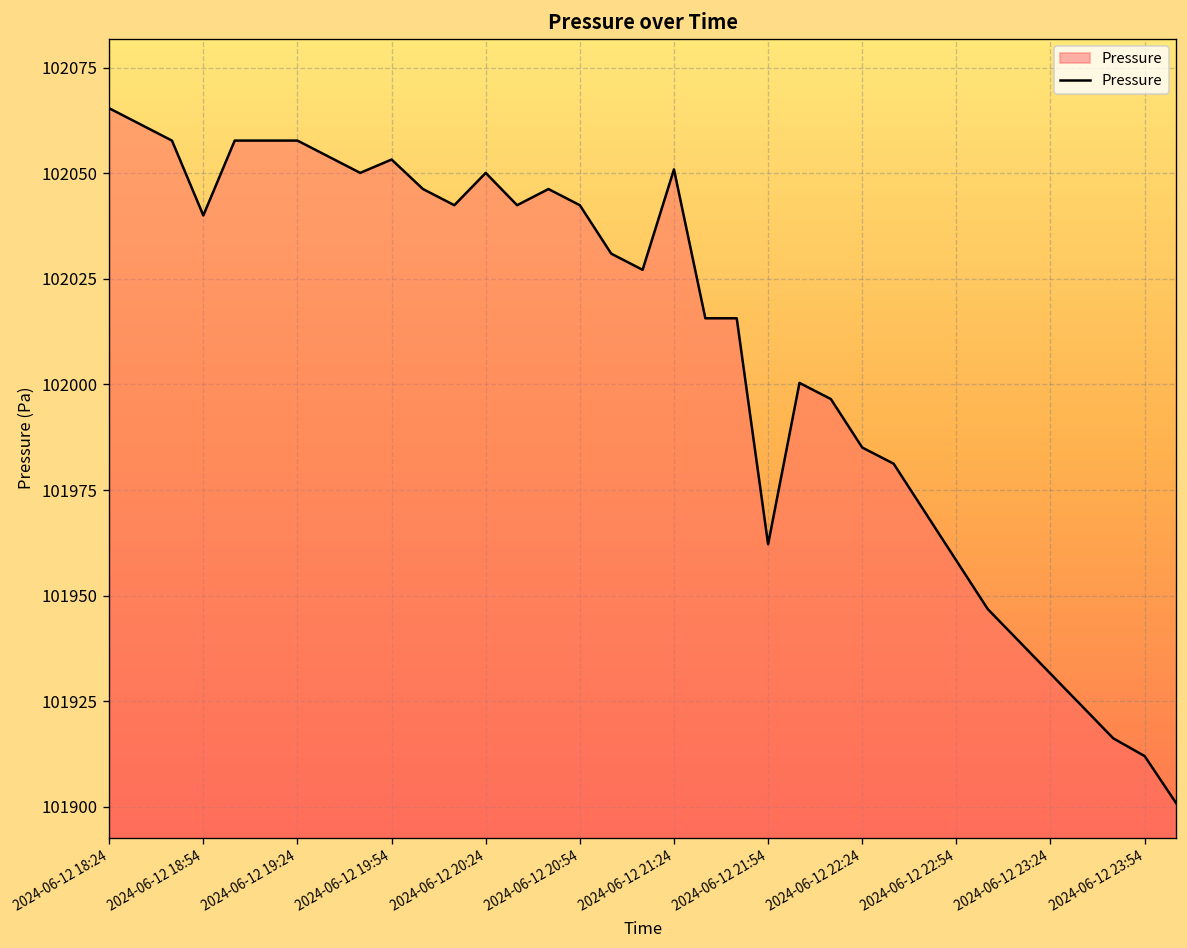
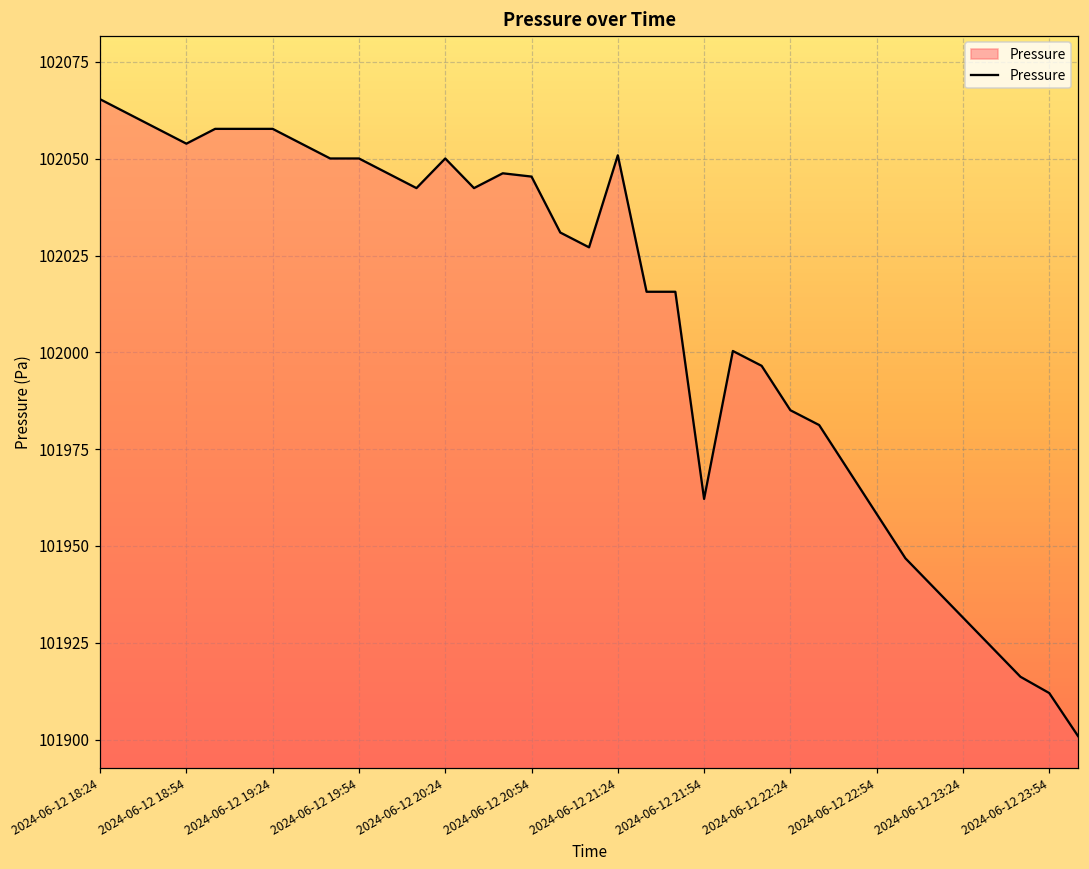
  {
    "2024-06-12 18:24": 102065,
-   "2024-06-12 18:54": 102040,
+   "2024-06-12 18:54": 102054,
    "2024-06-12 19:24": 102058,
-   "2024-06-12 19:54": 102053,
+   "2024-06-12 19:54": 102050,
    "2024-06-12 20:24": 102050,
-   "2024-06-12 20:54": 102042,
+   "2024-06-12 20:54": 102045,
    "2024-06-12 21:24": 102051,
    "2024-06-12 21:54": 101962,
    "2024-06-12 22:24": 101985,
    "2024-06-12 22:54": 101958,
    "2024-06-12 23:24": 101932,
    "2024-06-12 23:54": 101912
  }
